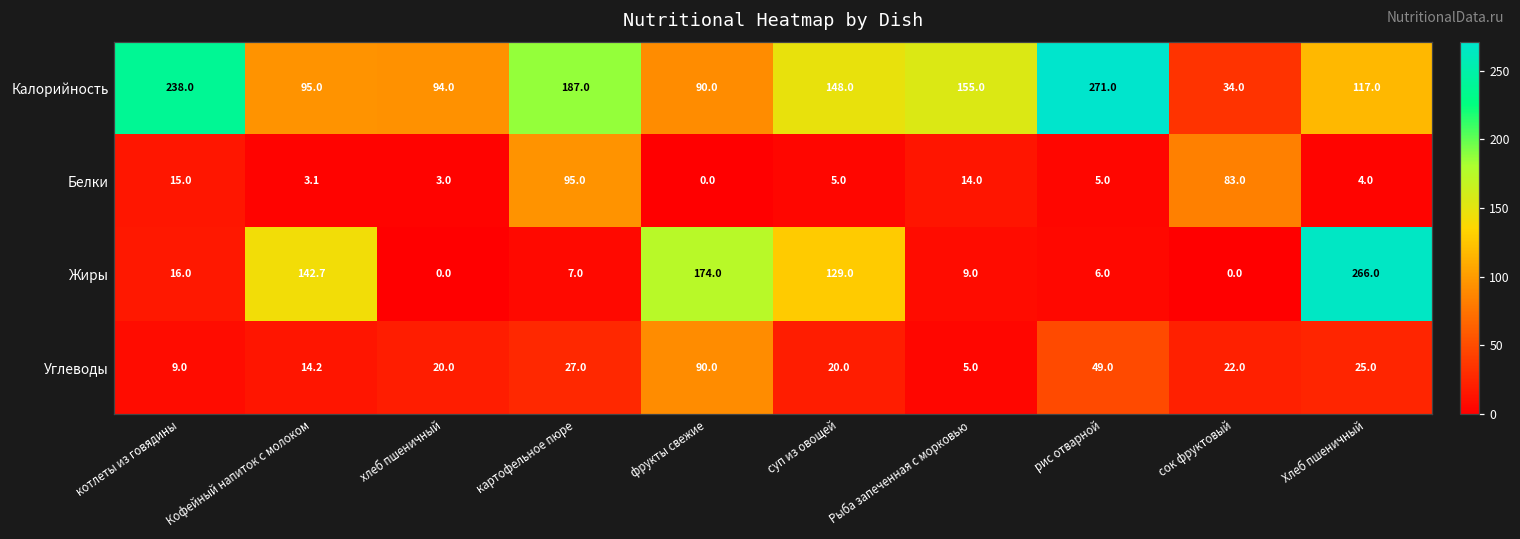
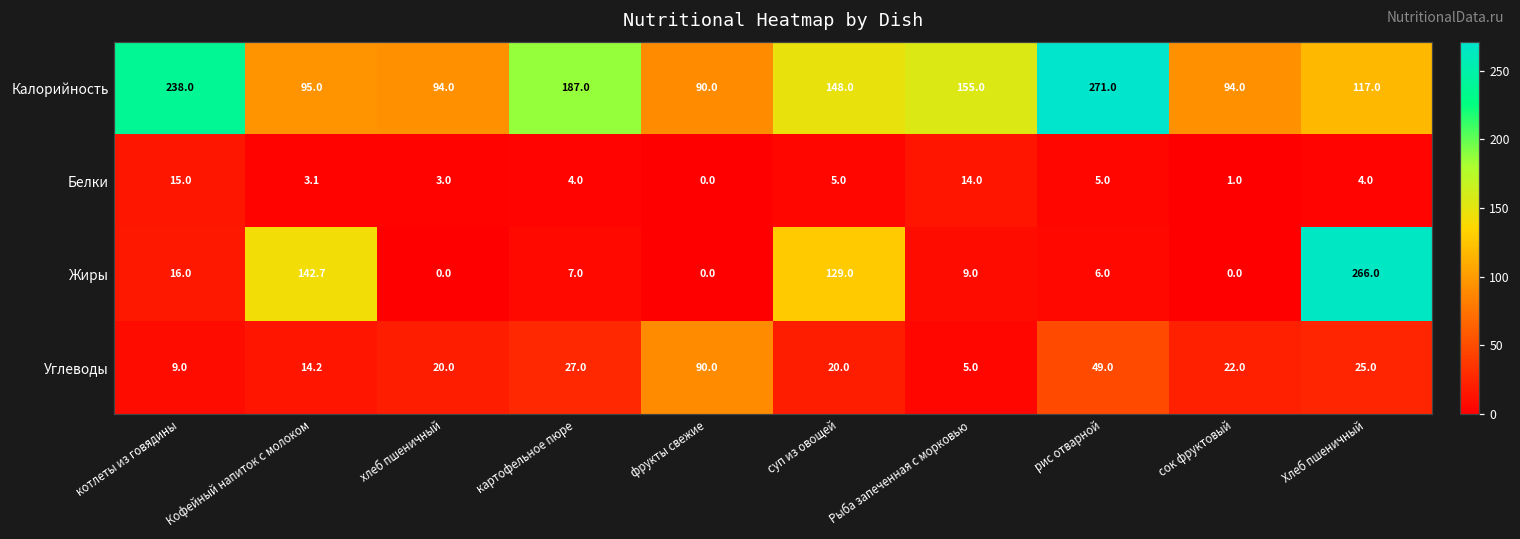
  {
    "Калорийность": {
      "котлеты из говядины": 238.0,
      "Кофейный напиток с молоком": 95.0,
      "хлеб пшеничный": 94.0,
      "картофельное пюре": 187.0,
      "фрукты свежие": 90.0,
      "суп из овощей": 148.0,
      "Рыба запеченная с морковью": 155.0,
      "рис отварной": 271.0,
-     "сок фруктовый": 34.0,
+     "сок фруктовый": 94.0,
      "Хлеб пшеничный": 117.0
    },
    "Белки": {
      "котлеты из говядины": 15.0,
      "Кофейный напиток с молоком": 3.1,
      "хлеб пшеничный": 3.0,
-     "картофельное пюре": 95.0,
+     "картофельное пюре": 4.0,
      "фрукты свежие": 0.0,
      "суп из овощей": 5.0,
      "Рыба запеченная с морковью": 14.0,
      "рис отварной": 5.0,
-     "сок фруктовый": 83.0,
+     "сок фруктовый": 1.0,
      "Хлеб пшеничный": 4.0
    },
    "Жиры": {
      "котлеты из говядины": 16.0,
      "Кофейный напиток с молоком": 142.7,
      "хлеб пшеничный": 0.0,
      "картофельное пюре": 7.0,
-     "фрукты свежие": 174.0,
+     "фрукты свежие": 0.0,
      "суп из овощей": 129.0,
      "Рыба запеченная с морковью": 9.0,
      "рис отварной": 6.0,
      "сок фруктовый": 0.0,
      "Хлеб пшеничный": 266.0
    },
    "Углеводы": {
      "котлеты из говядины": 9.0,
      "Кофейный напиток с молоком": 14.2,
      "хлеб пшеничный": 20.0,
      "картофельное пюре": 27.0,
      "фрукты свежие": 90.0,
      "суп из овощей": 20.0,
      "Рыба запеченная с морковью": 5.0,
      "рис отварной": 49.0,
      "сок фруктовый": 22.0,
      "Хлеб пшеничный": 25.0
    }
  }
